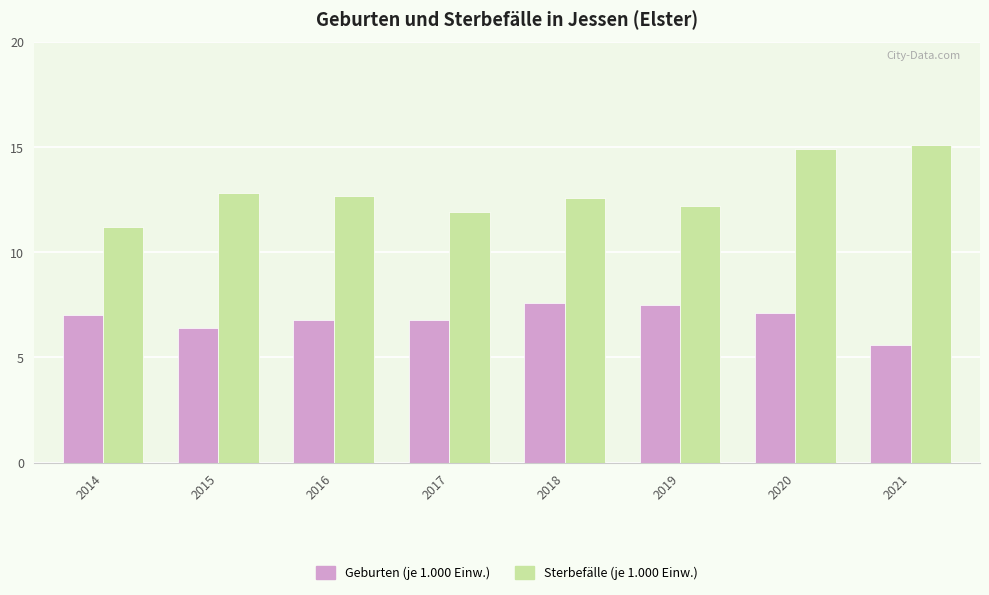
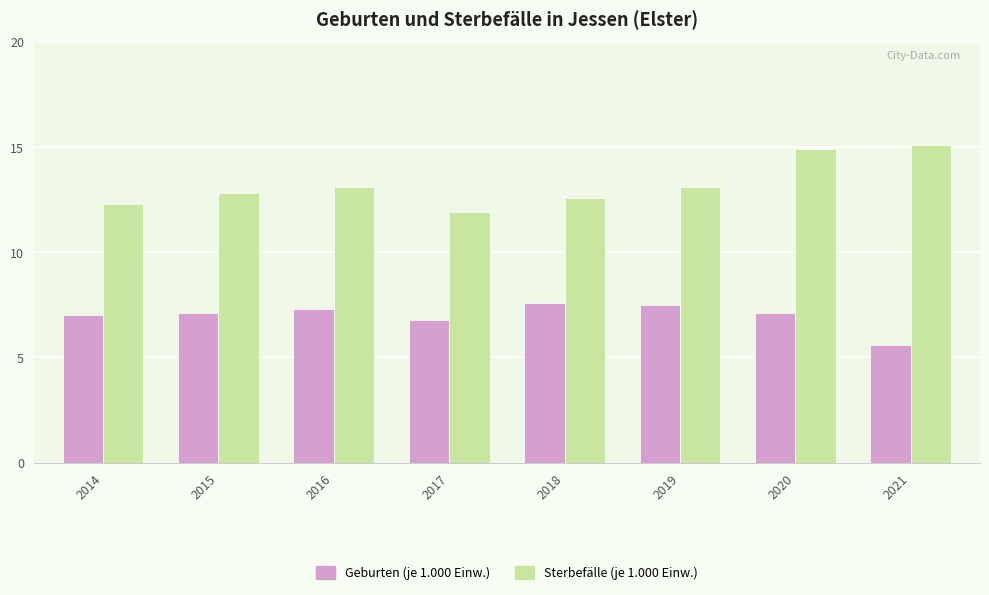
  {
    "Geburten (je 1.000 Einw.)": {
      "2014": 7.0,
-     "2015": 6.4,
-     "2016": 6.8,
+     "2015": 7.1,
+     "2016": 7.3,
      "2017": 6.8,
      "2018": 7.6,
      "2019": 7.5,
      "2020": 7.1,
      "2021": 5.6
    },
    "Sterbefälle (je 1.000 Einw.)": {
-     "2014": 11.2,
+     "2014": 12.3,
      "2015": 12.8,
-     "2016": 12.7,
+     "2016": 13.1,
      "2017": 11.9,
      "2018": 12.6,
-     "2019": 12.2,
+     "2019": 13.1,
      "2020": 14.9,
      "2021": 15.1
    }
  }
